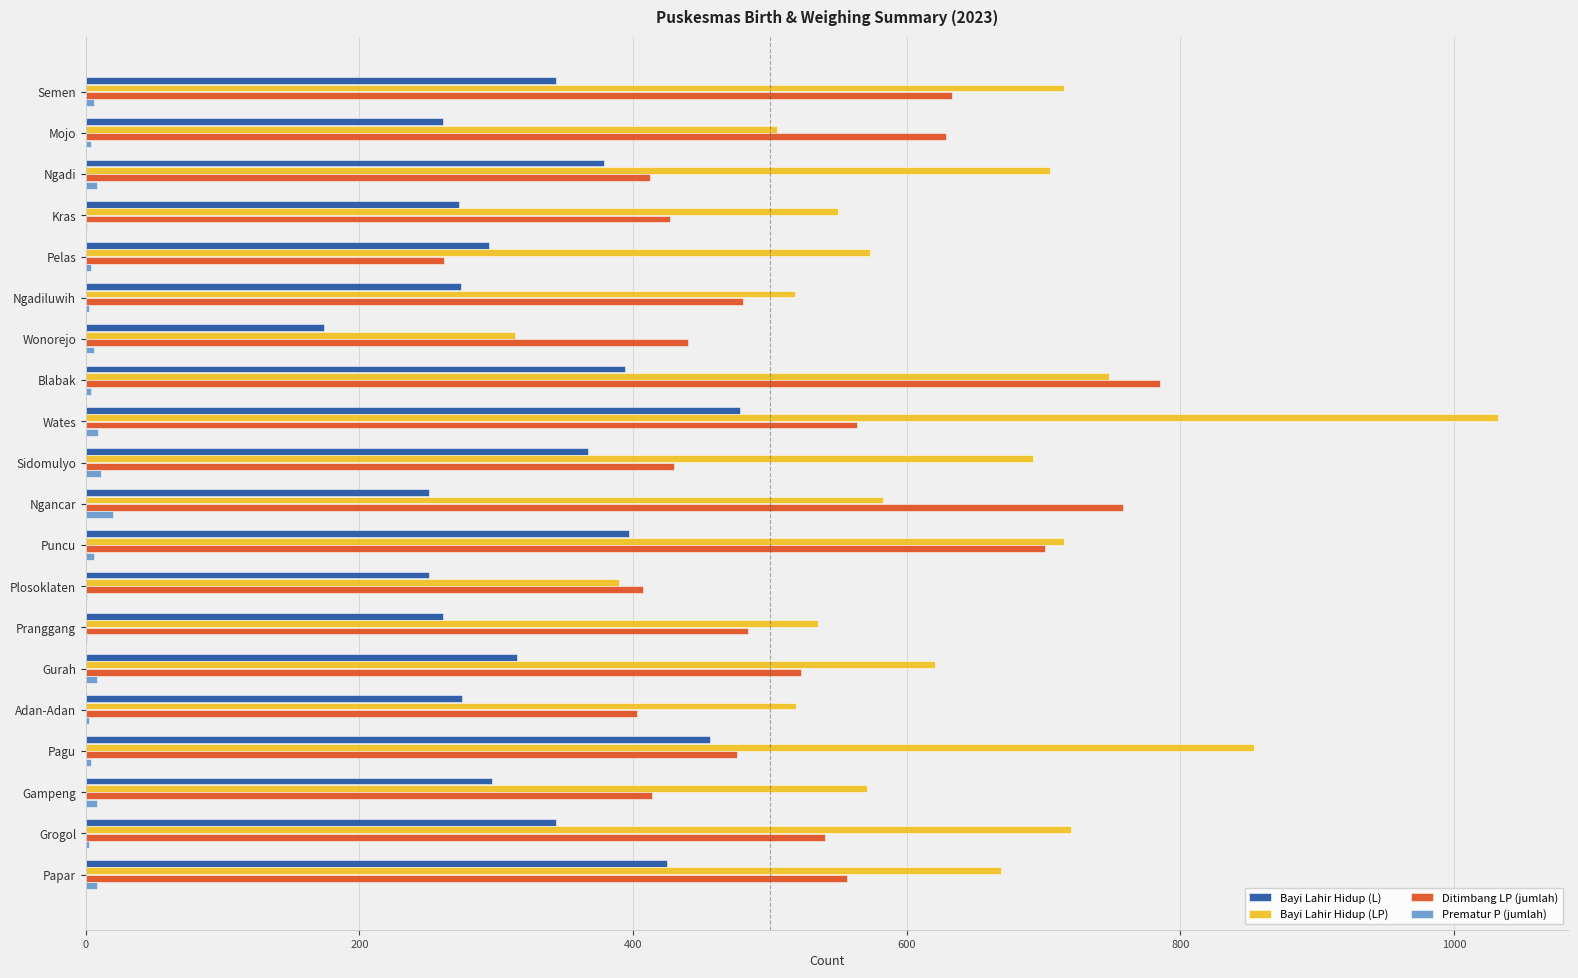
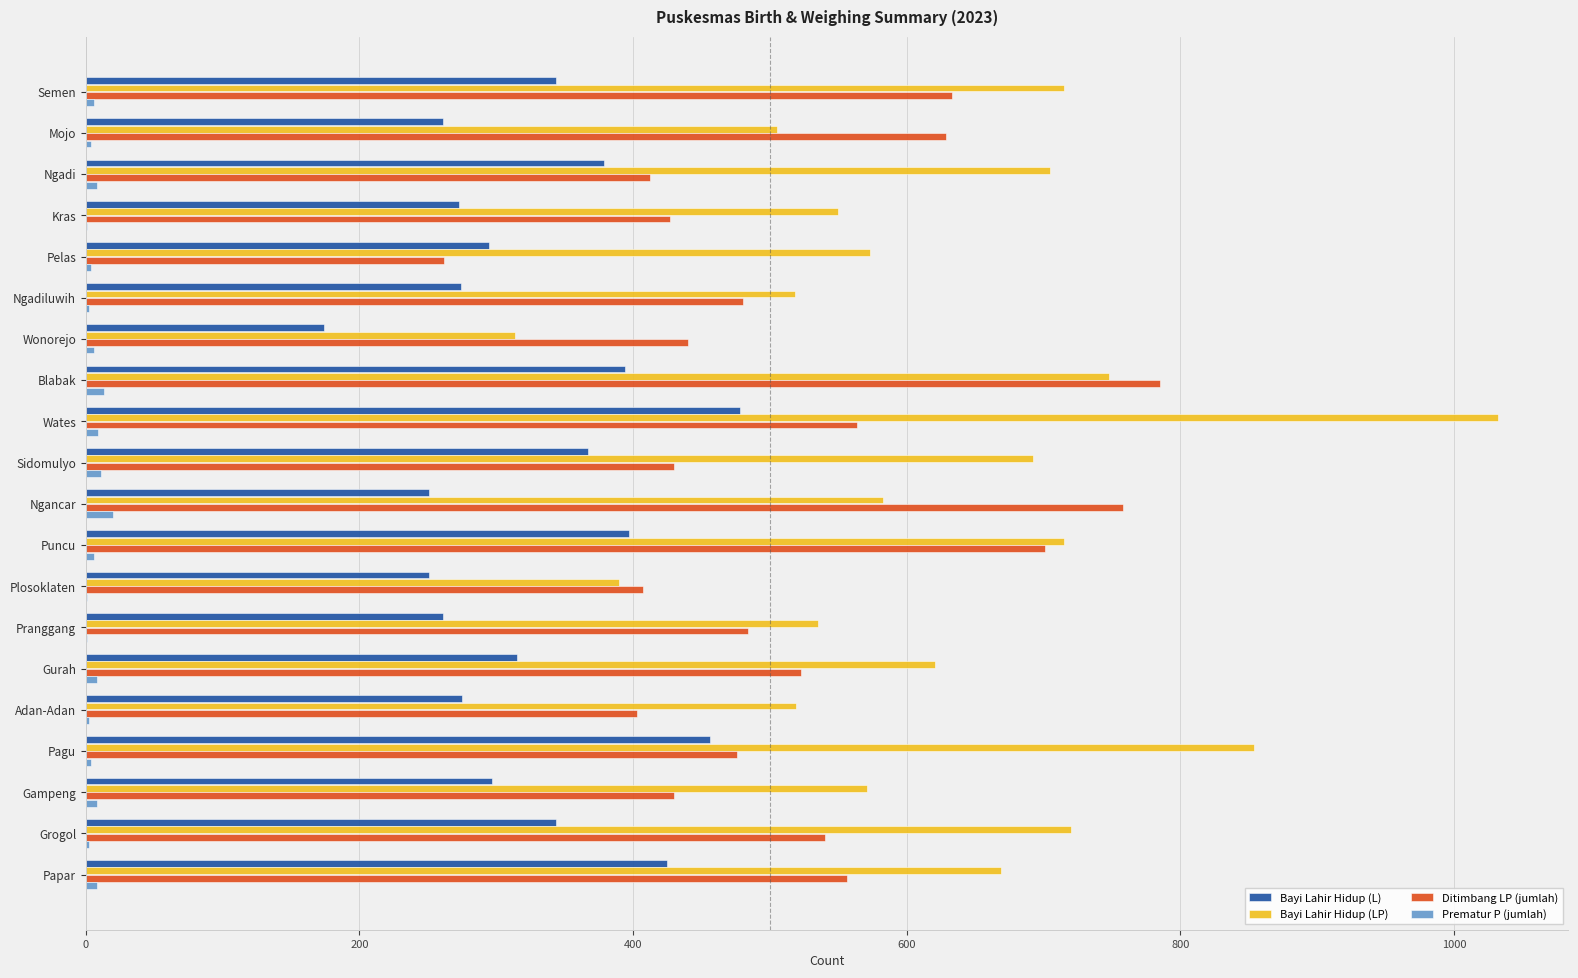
  {
    "Bayi Lahir Hidup (L)": {
      "Semen": 344,
      "Mojo": 261,
      "Ngadi": 379,
      "Kras": 273,
      "Pelas": 295,
      "Ngadiluwih": 274,
      "Wonorejo": 174,
      "Blabak": 394,
      "Wates": 478,
      "Sidomulyo": 367,
      "Ngancar": 251,
      "Puncu": 397,
      "Plosoklaten": 251,
      "Pranggang": 261,
      "Gurah": 315,
      "Adan-Adan": 275,
      "Pagu": 456,
      "Gampeng": 297,
      "Grogol": 344,
      "Papar": 425
    },
    "Bayi Lahir Hidup (LP)": {
      "Semen": 715,
      "Mojo": 505,
      "Ngadi": 705,
      "Kras": 550,
      "Pelas": 573,
      "Ngadiluwih": 518,
      "Wonorejo": 314,
      "Blabak": 748,
      "Wates": 1032,
      "Sidomulyo": 692,
      "Ngancar": 583,
      "Puncu": 715,
      "Plosoklaten": 390,
      "Pranggang": 535,
      "Gurah": 621,
      "Adan-Adan": 519,
      "Pagu": 854,
      "Gampeng": 571,
      "Grogol": 720,
      "Papar": 669
    },
    "Ditimbang LP (jumlah)": {
      "Semen": 633,
      "Mojo": 629,
      "Ngadi": 412,
      "Kras": 427,
      "Pelas": 262,
      "Ngadiluwih": 480,
      "Wonorejo": 440,
      "Blabak": 785,
      "Wates": 564,
      "Sidomulyo": 430,
      "Ngancar": 758,
      "Puncu": 701,
      "Plosoklaten": 407,
      "Pranggang": 484,
      "Gurah": 523,
      "Adan-Adan": 403,
      "Pagu": 476,
-     "Gampeng": 414,
+     "Gampeng": 430,
      "Grogol": 540,
      "Papar": 556
    },
    "Prematur P (jumlah)": {
      "Semen": 6,
      "Mojo": 4,
      "Ngadi": 8,
      "Pelas": 4,
      "Ngadiluwih": 2,
      "Wonorejo": 6,
-     "Blabak": 4,
+     "Blabak": 13,
      "Wates": 9,
      "Sidomulyo": 11,
      "Ngancar": 20,
      "Puncu": 6,
      "Gurah": 8,
      "Adan-Adan": 2,
      "Pagu": 4,
      "Gampeng": 8,
      "Grogol": 2,
      "Papar": 8
    }
  }
